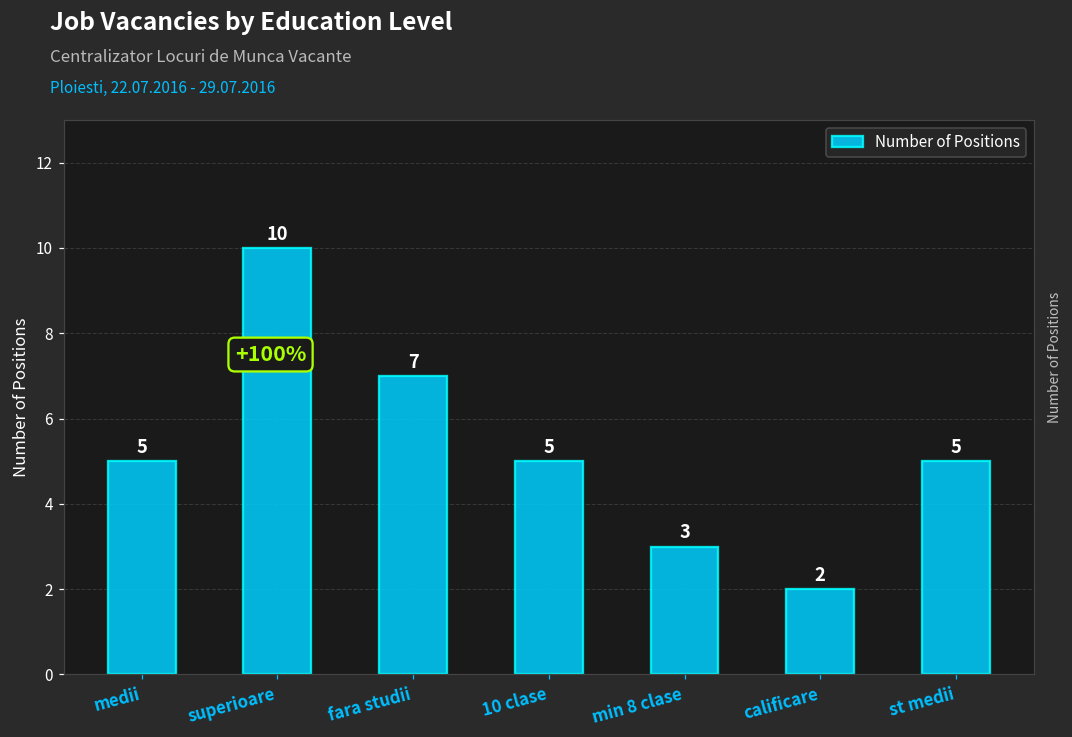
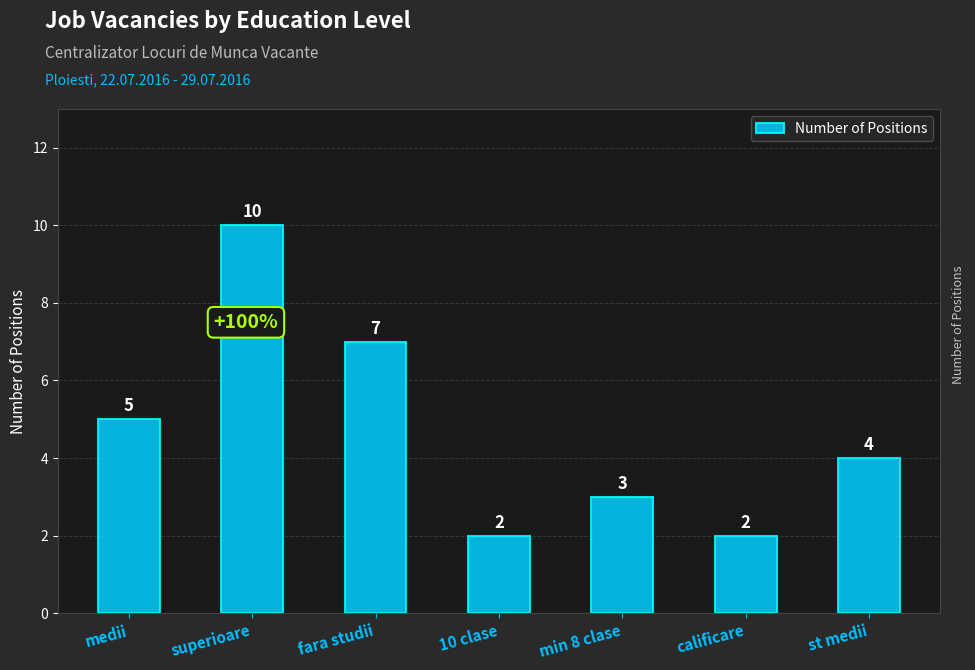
  {
    "medii": 5,
    "superioare": 10,
    "fara studii": 7,
-   "10 clase": 5,
+   "10 clase": 2,
    "min 8 clase": 3,
    "calificare": 2,
-   "st medii": 5
+   "st medii": 4
  }
